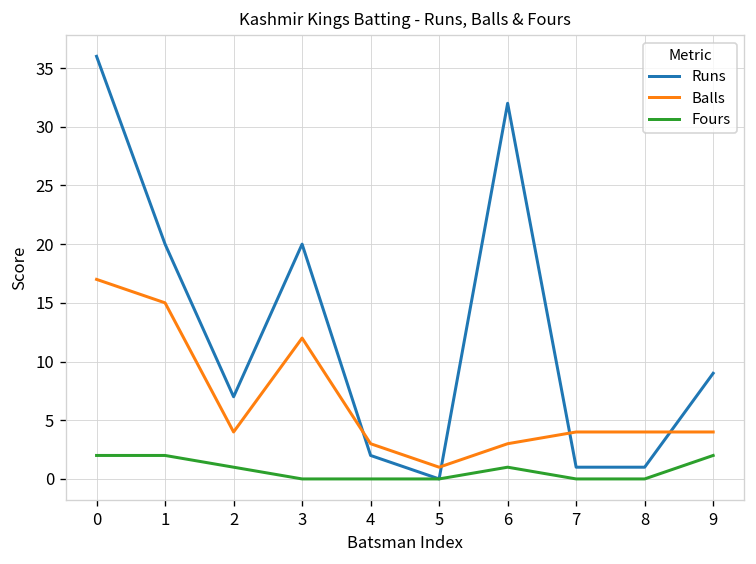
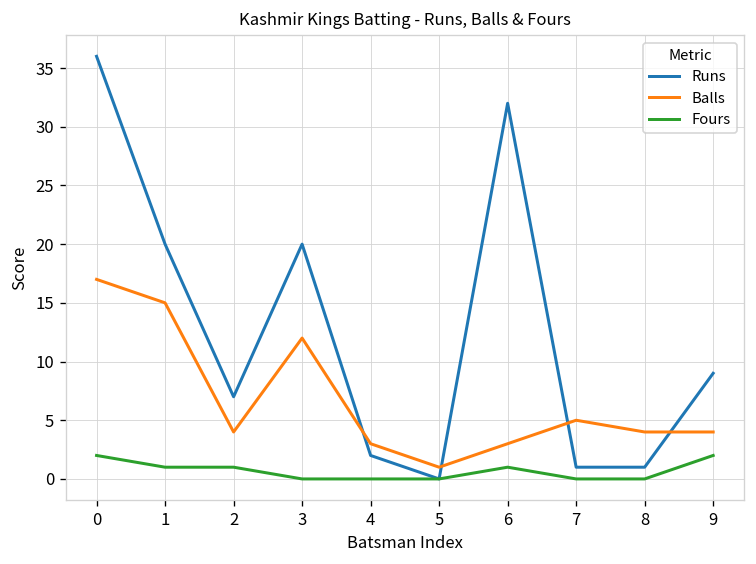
  {
    "Runs": {
      "0": 36,
      "1": 20,
      "2": 7,
      "3": 20,
      "4": 2,
      "6": 32,
      "7": 1,
      "8": 1,
      "9": 9
    },
    "Balls": {
      "0": 17,
      "1": 15,
      "2": 4,
      "3": 12,
      "4": 3,
      "5": 1,
      "6": 3,
-     "7": 4,
+     "7": 5,
      "8": 4,
      "9": 4
    },
    "Fours": {
      "0": 2,
-     "1": 2,
+     "1": 1,
      "2": 1,
      "3": 0,
      "4": 0,
      "6": 1,
      "7": 0,
      "8": 0,
      "9": 2
    }
  }
